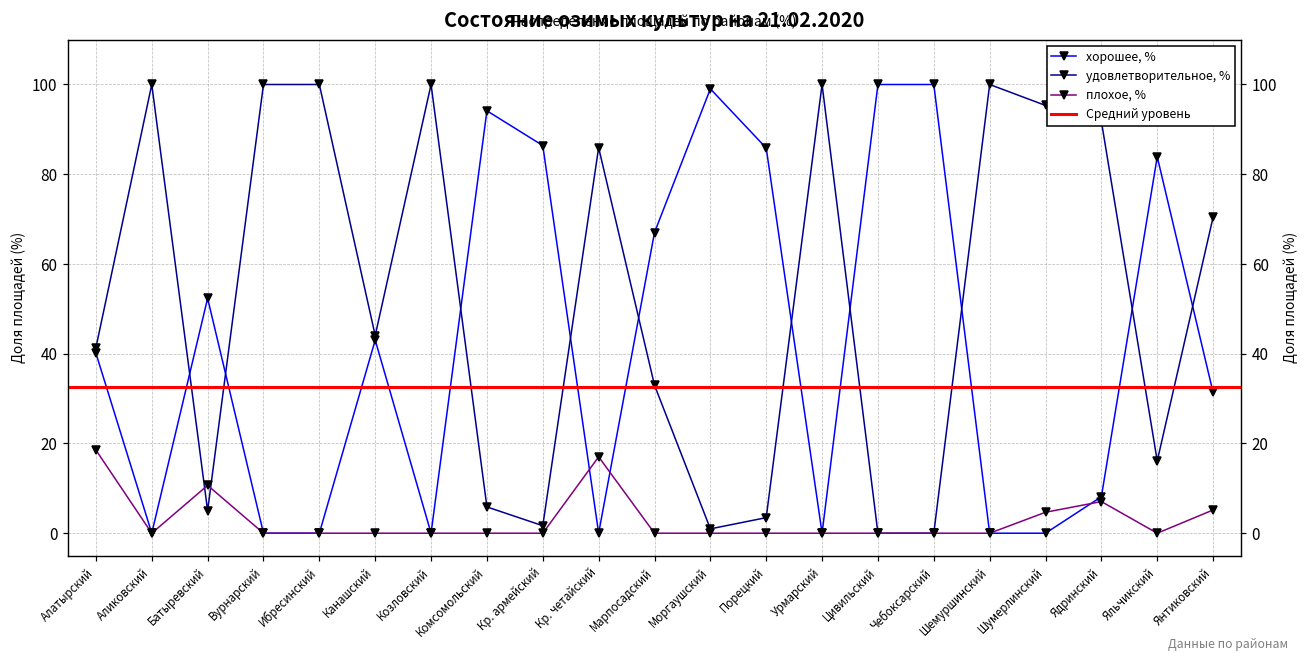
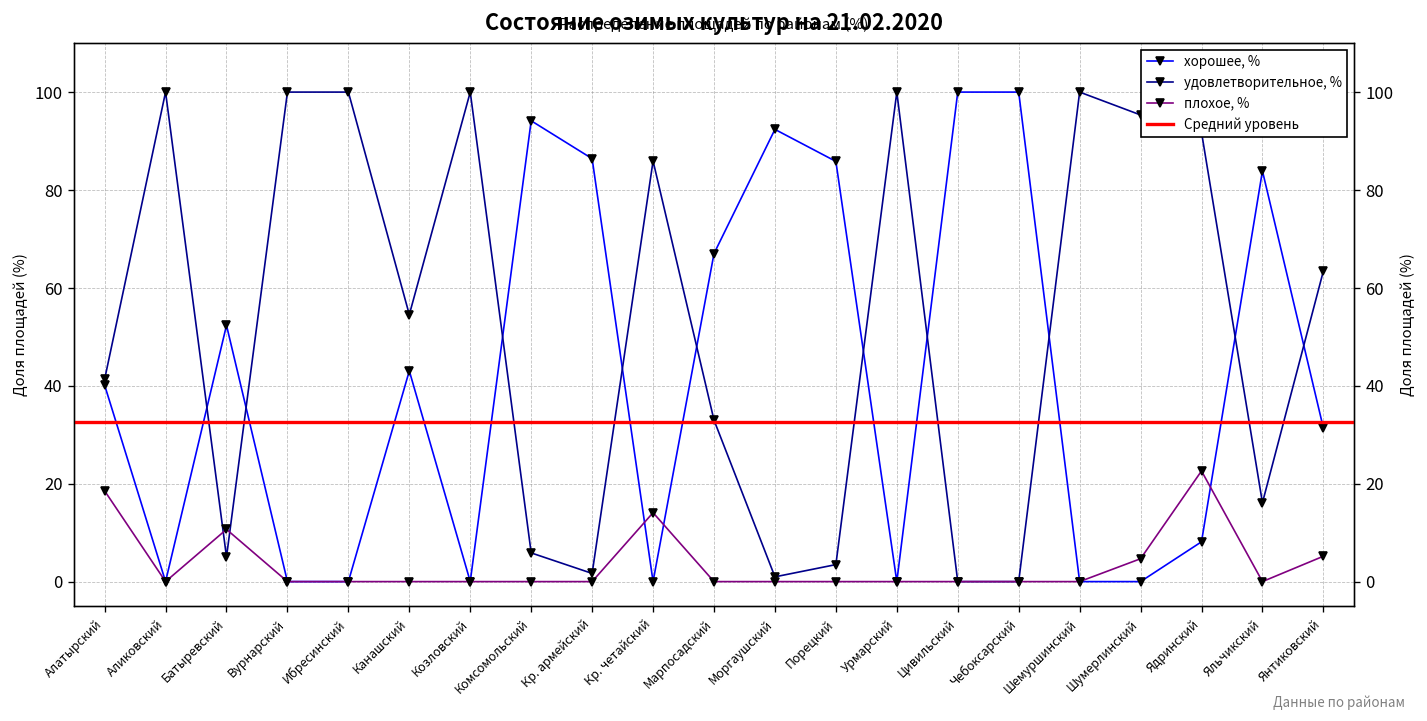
  {
    "хорошее, %": {
      "Алатырский": 40,
      "Батыревский": 52,
      "Канашский": 43,
      "Комсомольский": 94,
      "Кр. армейский": 86,
      "Кр. четайский": 0,
      "Марпосадский": 67,
-     "Моргаушский": 99,
+     "Моргаушский": 92,
      "Порецкий": 86,
      "Цивильский": 100,
      "Чебоксарский": 100,
      "Шумерлинский": 0,
      "Ядринский": 8,
      "Яльчикский": 84,
      "Янтиковский": 31
    },
    "удовлетворительное, %": {
      "Алатырский": 41,
      "Аликовский": 100,
      "Батыревский": 5,
      "Вурнарский": 100,
      "Ибресинский": 100,
-     "Канашский": 44,
+     "Канашский": 55,
      "Козловский": 100,
      "Комсомольский": 6,
      "Кр. армейский": 2,
      "Кр. четайский": 86,
      "Марпосадский": 33,
      "Моргаушский": 1,
      "Порецкий": 3,
      "Урмарский": 100,
      "Шемуршинский": 100,
      "Шумерлинский": 95,
      "Ядринский": 92,
      "Яльчикский": 16,
-     "Янтиковский": 70
+     "Янтиковский": 63
    },
    "плохое, %": {
      "Алатырский": 19,
      "Батыревский": 11,
      "Канашский": 0,
      "Комсомольский": 0,
      "Кр. армейский": 0,
-     "Кр. четайский": 17,
+     "Кр. четайский": 14,
      "Марпосадский": 0,
      "Моргаушский": 0,
      "Порецкий": 0,
      "Шумерлинский": 5,
-     "Ядринский": 7,
+     "Ядринский": 23,
      "Яльчикский": 0,
      "Янтиковский": 5
    }
  }
